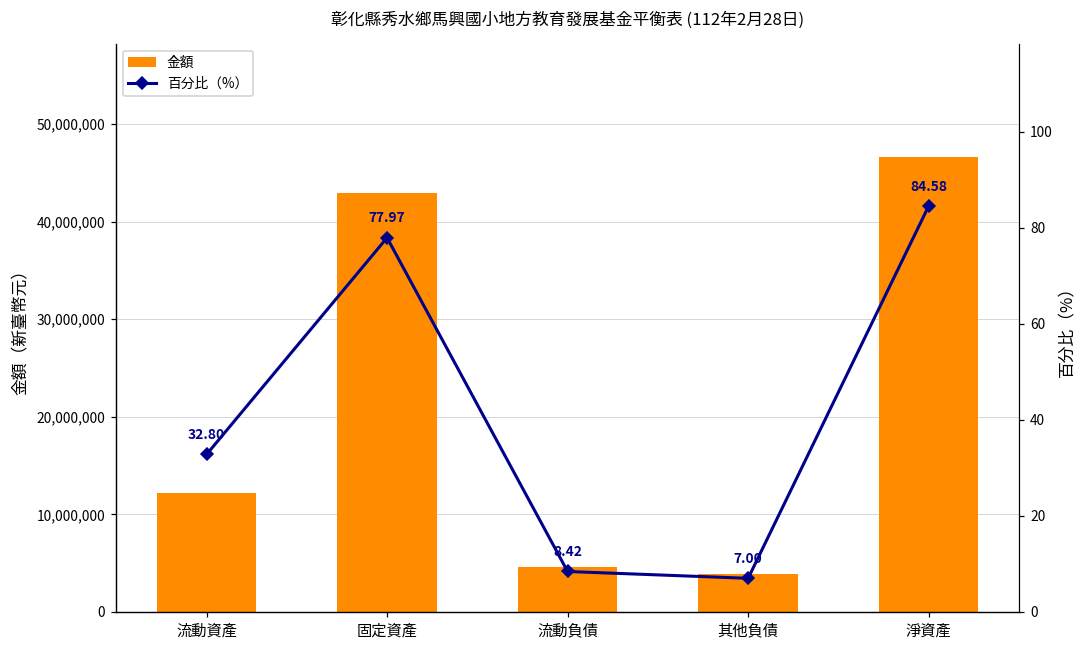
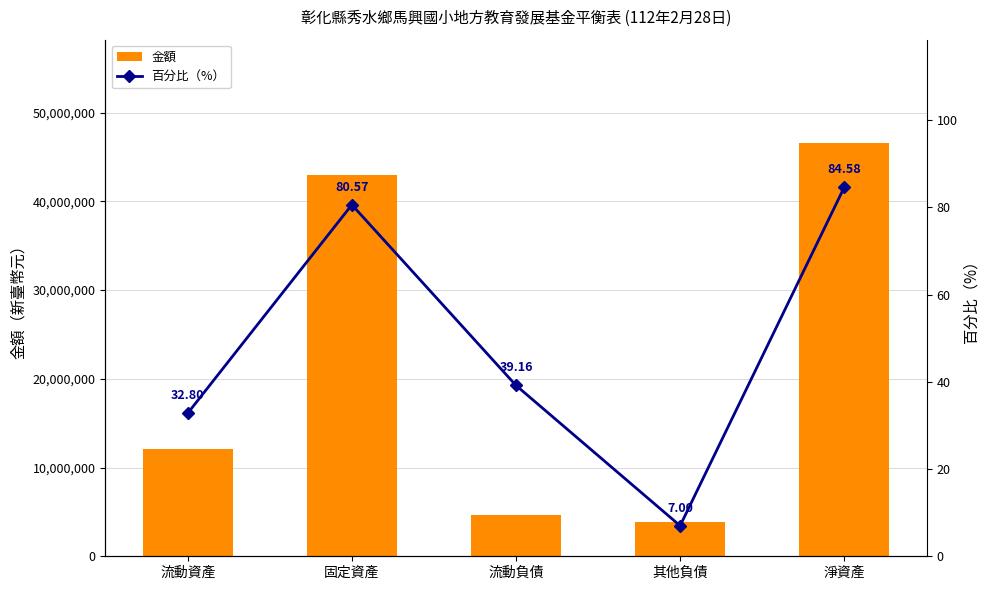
  {
    "百分比（%）": {
      "流動資產": 32.80,
-     "固定資產": 77.97,
-     "流動負債": 8.42,
+     "固定資產": 80.57,
+     "流動負債": 39.16,
      "其他負債": 7.00,
      "淨資產": 84.58
    }
  }
